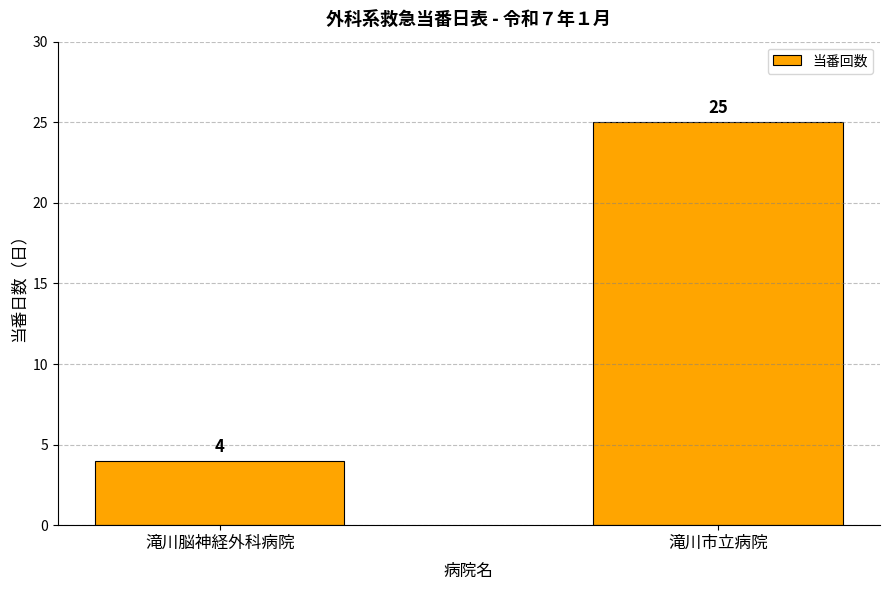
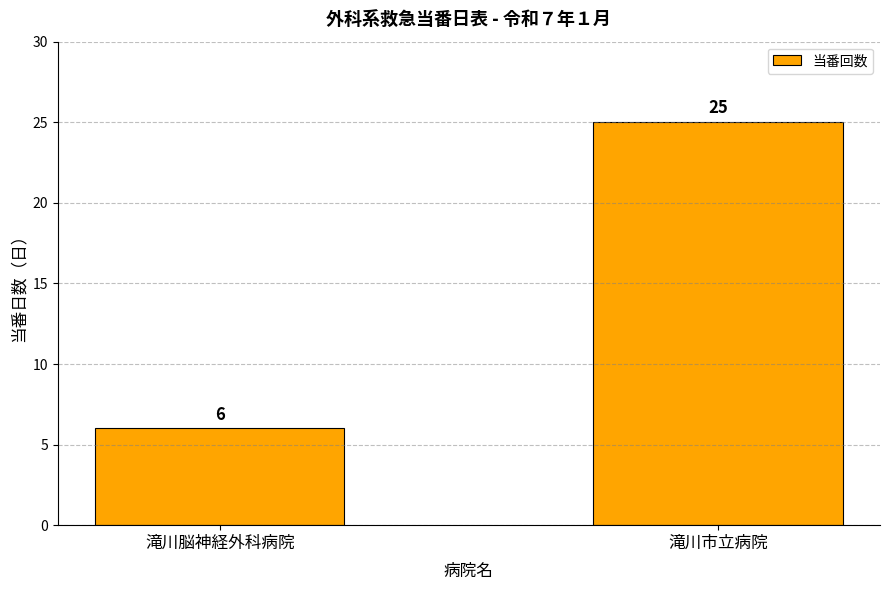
  {
-   "滝川脳神経外科病院": 4,
+   "滝川脳神経外科病院": 6,
    "滝川市立病院": 25
  }
